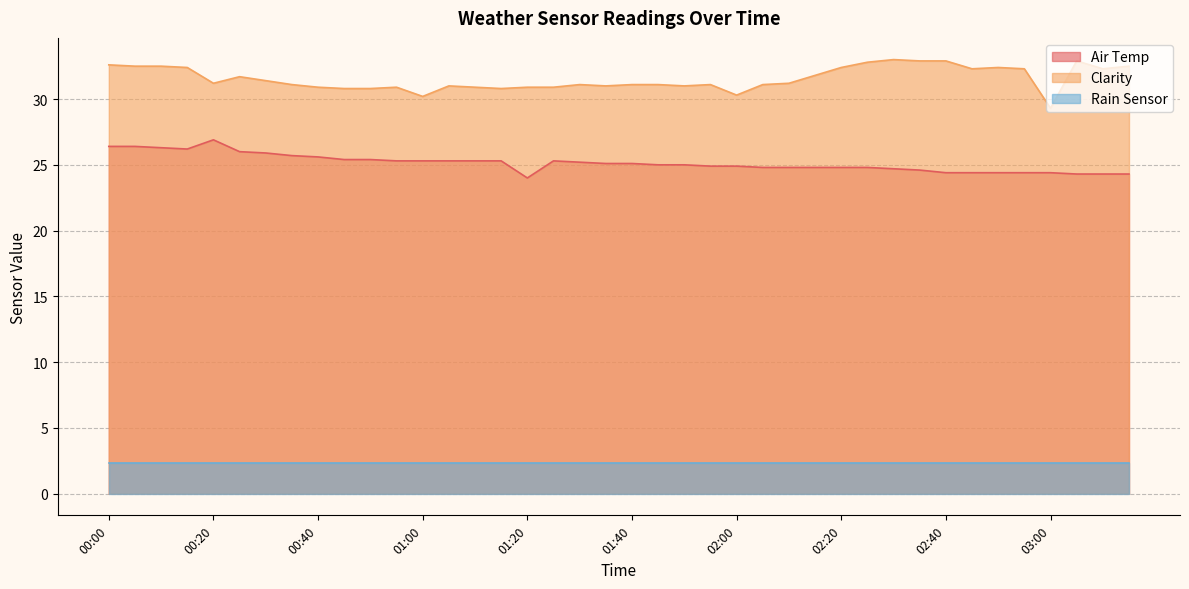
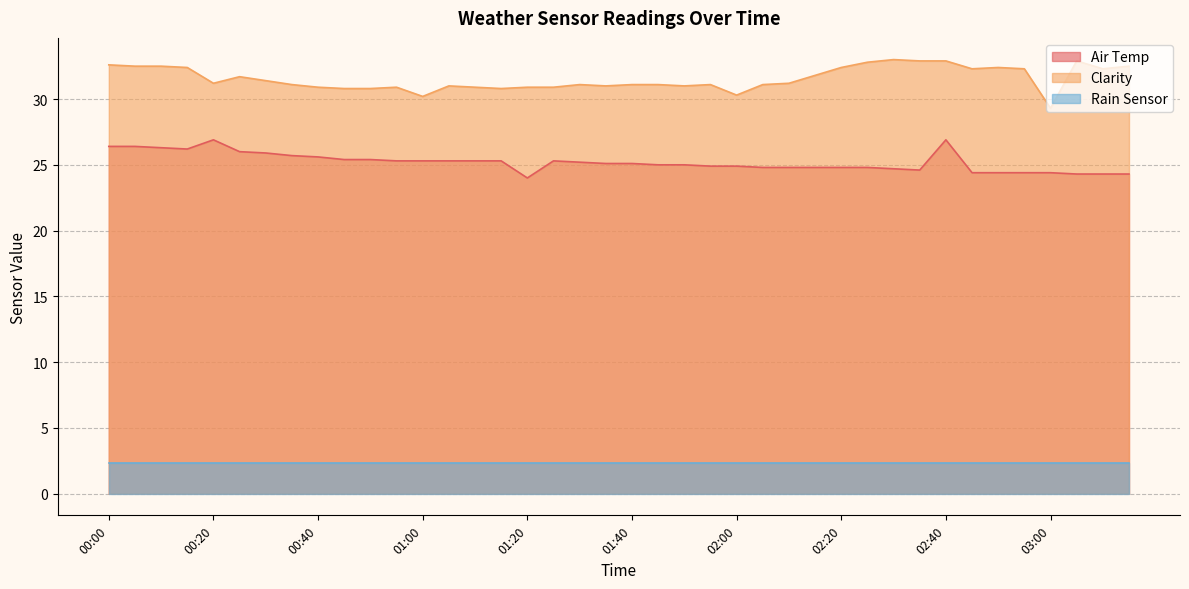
  {
    "Air Temp": {
      "00:00": 26.4,
      "00:20": 26.9,
      "00:40": 25.6,
      "01:00": 25.3,
      "01:20": 24.0,
      "01:40": 25.1,
      "02:00": 24.9,
      "02:20": 24.8,
-     "02:40": 24.4,
+     "02:40": 26.9,
      "03:00": 24.4
    },
    "Clarity": {
      "00:00": 32.6,
      "00:20": 31.2,
      "00:40": 30.9,
      "01:00": 30.2,
      "01:20": 30.9,
      "01:40": 31.1,
      "02:00": 30.3,
      "02:20": 32.4,
      "02:40": 32.9
    },
    "Rain Sensor": {
      "00:00": 2.3,
      "00:20": 2.3,
      "00:40": 2.3,
      "01:00": 2.3,
      "01:20": 2.3,
      "01:40": 2.3,
      "02:00": 2.3,
      "02:20": 2.3,
      "02:40": 2.3,
      "03:00": 2.3
    }
  }
